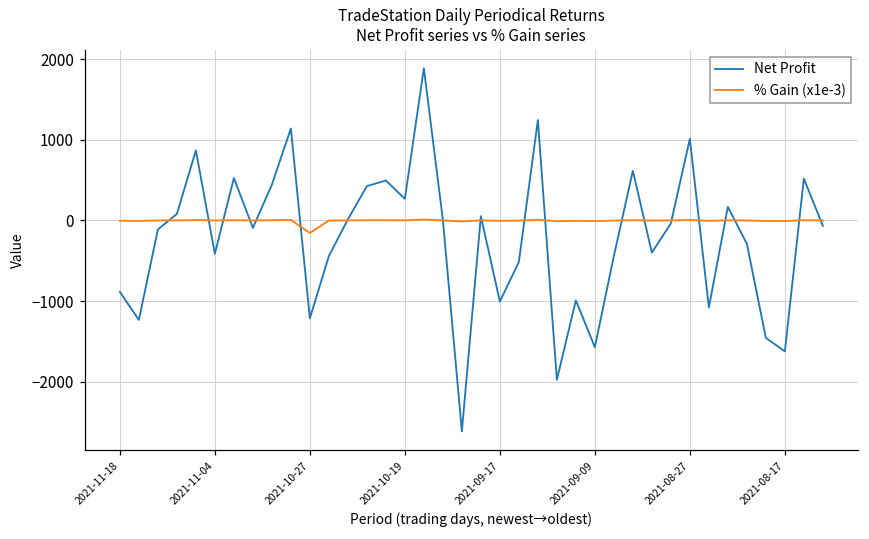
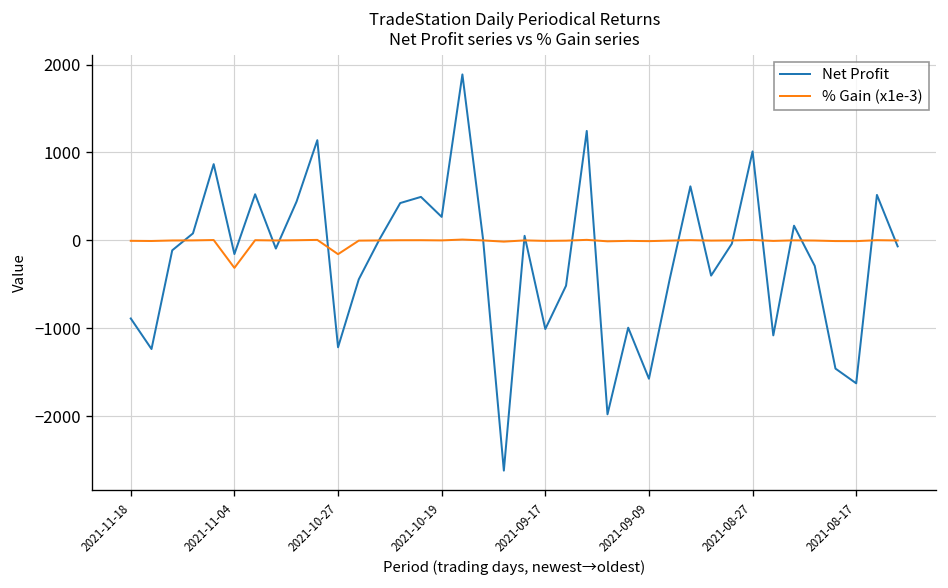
  {
    "Net Profit": {
      "2021-11-18": -900,
-     "2021-11-04": -400,
+     "2021-11-04": -200,
      "2021-10-27": -1200,
      "2021-10-19": 300,
      "2021-09-17": -1000,
      "2021-09-09": -1600,
      "2021-08-27": 1000,
      "2021-08-17": -1600
    },
    "% Gain (x1e-3)": {
      "2021-11-18": 0,
-     "2021-11-04": 0,
+     "2021-11-04": -300,
      "2021-10-27": -200,
      "2021-10-19": 0,
      "2021-09-17": 0,
      "2021-09-09": 0,
      "2021-08-27": 0,
      "2021-08-17": 0
    }
  }
